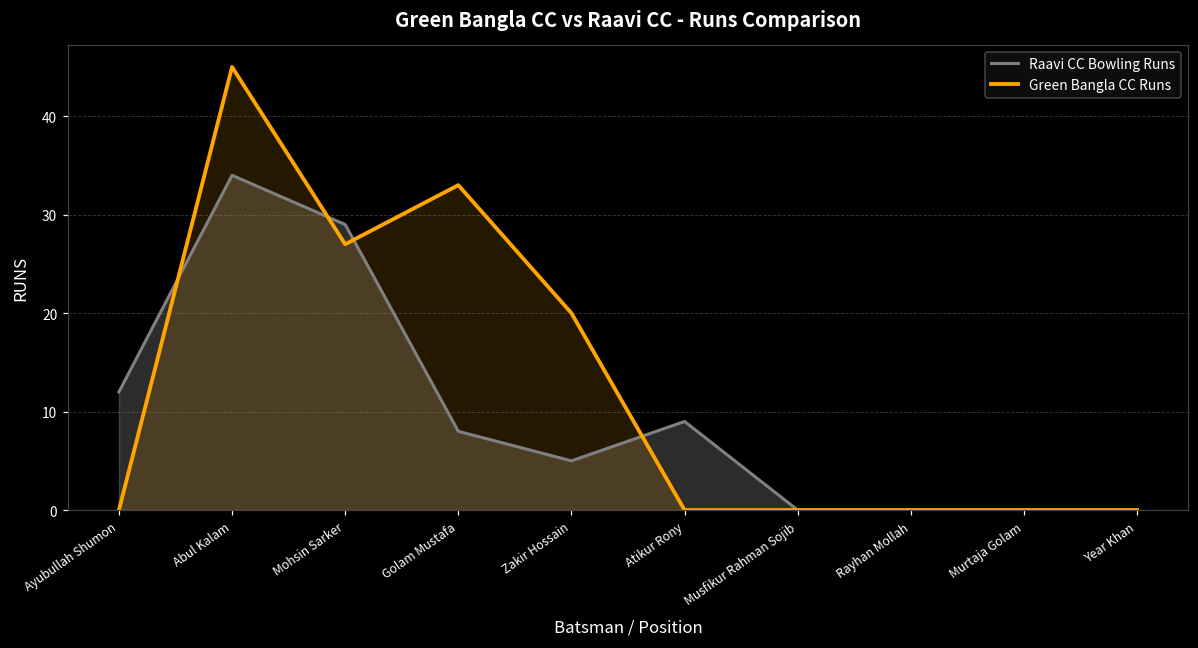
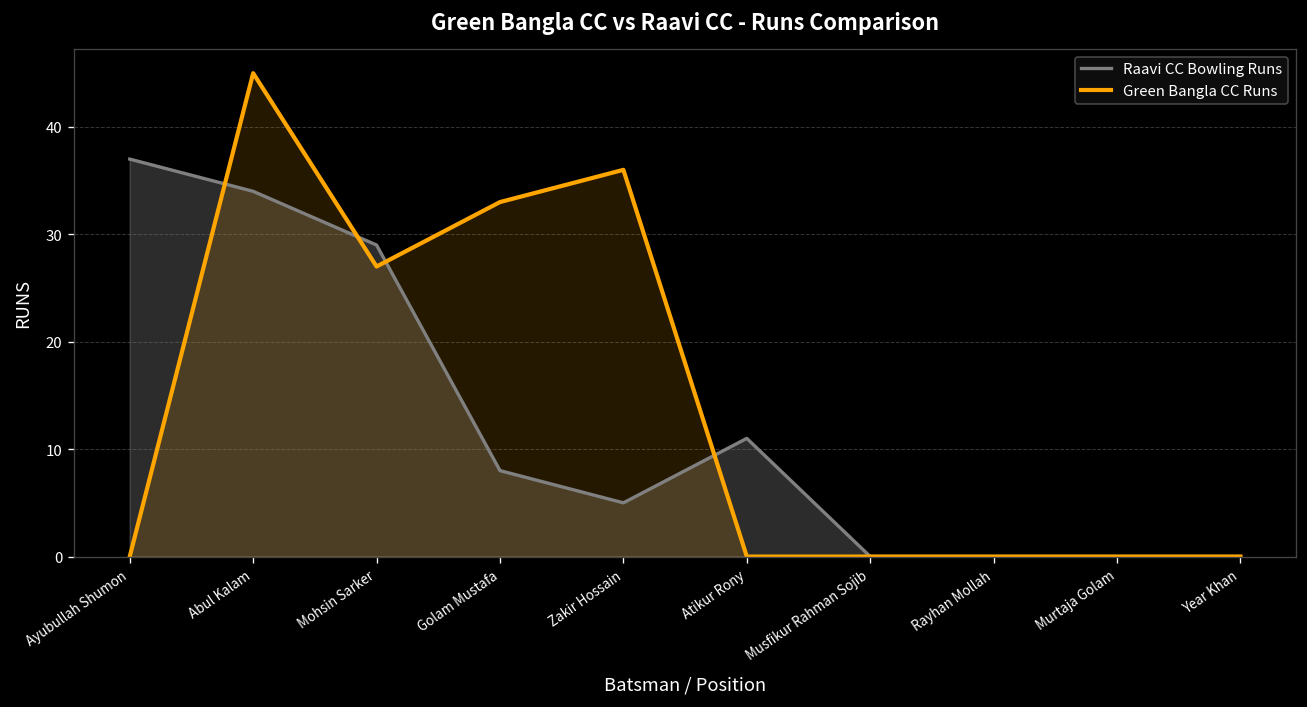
  {
    "Raavi CC Bowling Runs": {
-     "Ayubullah Shumon": 12,
+     "Ayubullah Shumon": 37,
      "Abul Kalam": 34,
      "Mohsin Sarker": 29,
      "Golam Mustafa": 8,
      "Zakir Hossain": 5,
-     "Atikur Rony": 9
+     "Atikur Rony": 11
    },
    "Green Bangla CC Runs": {
      "Ayubullah Shumon": 0,
      "Abul Kalam": 45,
      "Mohsin Sarker": 27,
      "Golam Mustafa": 33,
-     "Zakir Hossain": 20,
+     "Zakir Hossain": 36,
      "Atikur Rony": 0
    }
  }
